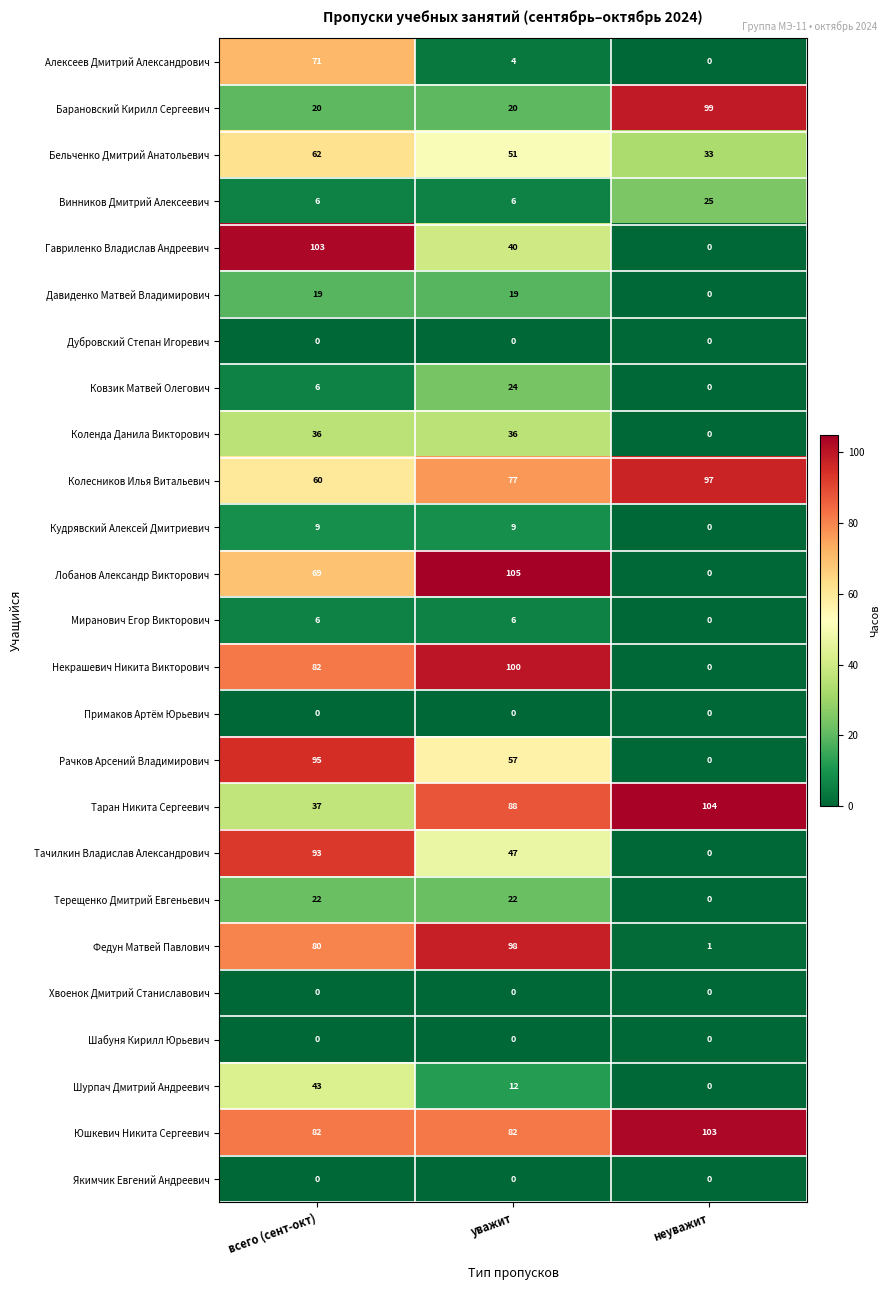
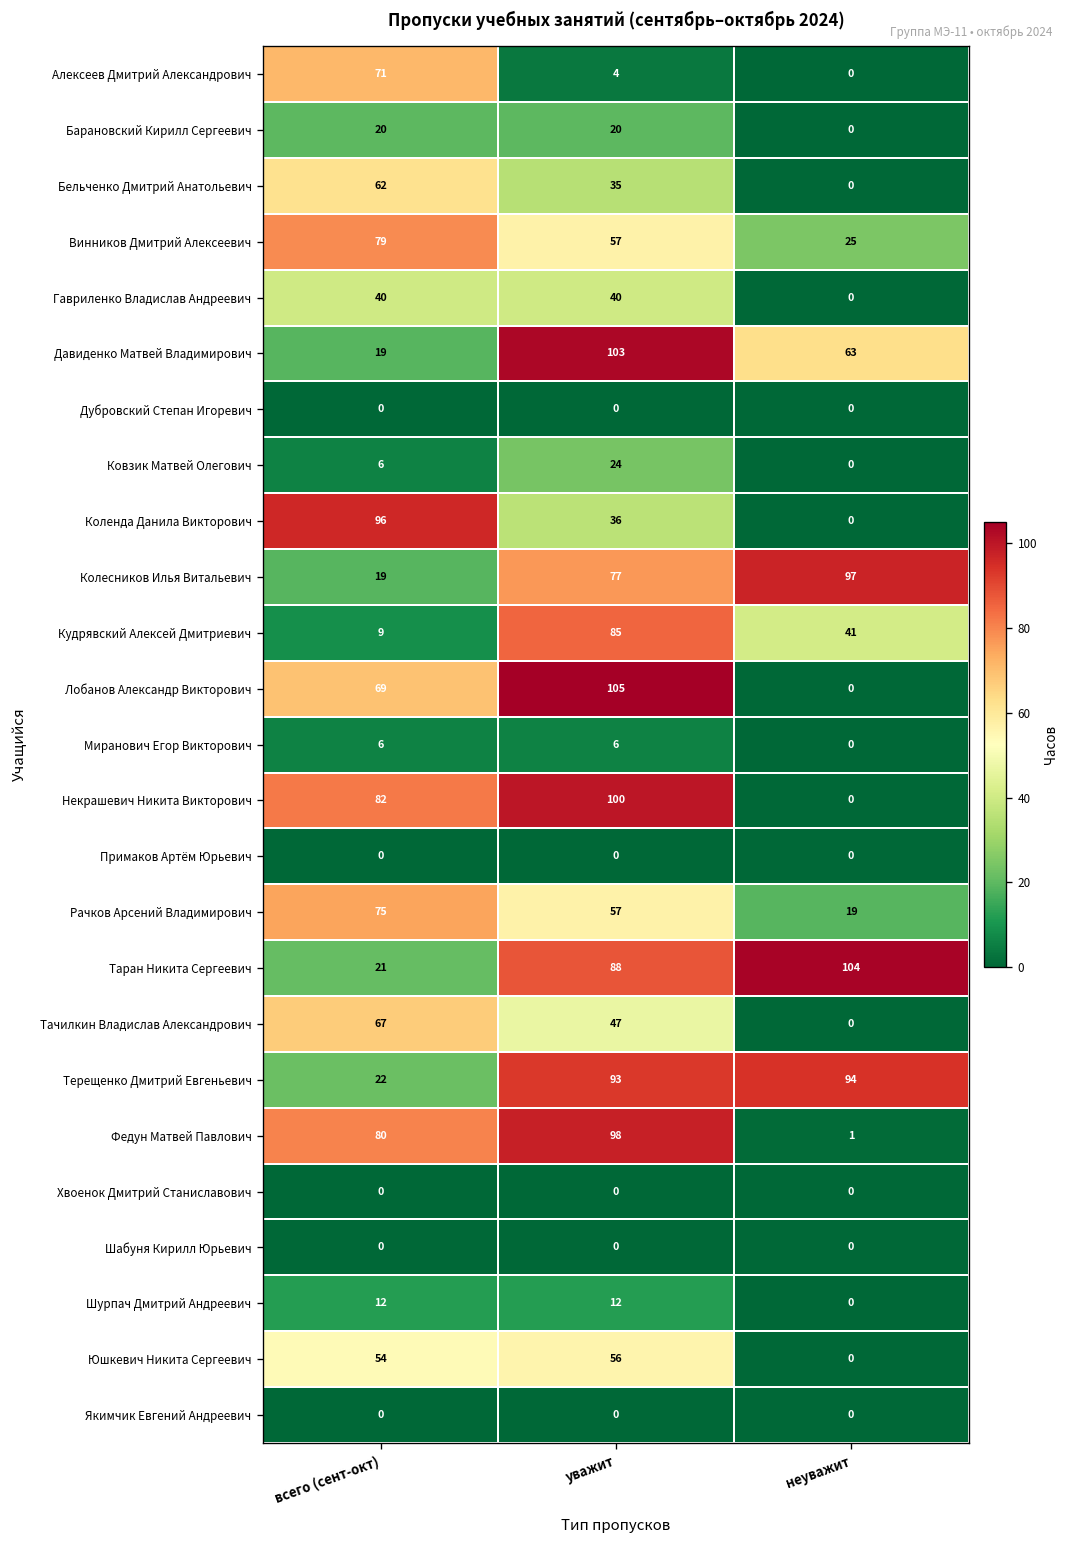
  {
    "Алексеев Дмитрий Александрович": {
      "всего (сент-окт)": 71,
      "уважит": 4,
      "неуважит": 0
    },
    "Барановский Кирилл Сергеевич": {
      "всего (сент-окт)": 20,
      "уважит": 20,
-     "неуважит": 99
+     "неуважит": 0
    },
    "Бельченко Дмитрий Анатольевич": {
      "всего (сент-окт)": 62,
-     "уважит": 51,
-     "неуважит": 33
+     "уважит": 35,
+     "неуважит": 0
    },
    "Винников Дмитрий Алексеевич": {
-     "всего (сент-окт)": 6,
-     "уважит": 6,
+     "всего (сент-окт)": 79,
+     "уважит": 57,
      "неуважит": 25
    },
    "Гавриленко Владислав Андреевич": {
-     "всего (сент-окт)": 103,
+     "всего (сент-окт)": 40,
      "уважит": 40,
      "неуважит": 0
    },
    "Давиденко Матвей Владимирович": {
      "всего (сент-окт)": 19,
-     "уважит": 19,
-     "неуважит": 0
+     "уважит": 103,
+     "неуважит": 63
    },
    "Дубровский Степан Игоревич": {
      "всего (сент-окт)": 0,
      "уважит": 0,
      "неуважит": 0
    },
    "Ковзик Матвей Олегович": {
      "всего (сент-окт)": 6,
      "уважит": 24,
      "неуважит": 0
    },
    "Коленда Данила Викторович": {
-     "всего (сент-окт)": 36,
+     "всего (сент-окт)": 96,
      "уважит": 36,
      "неуважит": 0
    },
    "Колесников Илья Витальевич": {
-     "всего (сент-окт)": 60,
+     "всего (сент-окт)": 19,
      "уважит": 77,
      "неуважит": 97
    },
    "Кудрявский Алексей Дмитриевич": {
      "всего (сент-окт)": 9,
-     "уважит": 9,
-     "неуважит": 0
+     "уважит": 85,
+     "неуважит": 41
    },
    "Лобанов Александр Викторович": {
      "всего (сент-окт)": 69,
      "уважит": 105,
      "неуважит": 0
    },
    "Миранович Егор Викторович": {
      "всего (сент-окт)": 6,
      "уважит": 6,
      "неуважит": 0
    },
    "Некрашевич Никита Викторович": {
      "всего (сент-окт)": 82,
      "уважит": 100,
      "неуважит": 0
    },
    "Примаков Артём Юрьевич": {
      "всего (сент-окт)": 0,
      "уважит": 0,
      "неуважит": 0
    },
    "Рачков Арсений Владимирович": {
-     "всего (сент-окт)": 95,
+     "всего (сент-окт)": 75,
      "уважит": 57,
-     "неуважит": 0
+     "неуважит": 19
    },
    "Таран Никита Сергеевич": {
-     "всего (сент-окт)": 37,
+     "всего (сент-окт)": 21,
      "уважит": 88,
      "неуважит": 104
    },
    "Тачилкин Владислав Александрович": {
-     "всего (сент-окт)": 93,
+     "всего (сент-окт)": 67,
      "уважит": 47,
      "неуважит": 0
    },
    "Терещенко Дмитрий Евгеньевич": {
      "всего (сент-окт)": 22,
-     "уважит": 22,
-     "неуважит": 0
+     "уважит": 93,
+     "неуважит": 94
    },
    "Федун Матвей Павлович": {
      "всего (сент-окт)": 80,
      "уважит": 98,
      "неуважит": 1
    },
    "Хвоенок Дмитрий Станиславович": {
      "всего (сент-окт)": 0,
      "уважит": 0,
      "неуважит": 0
    },
    "Шабуня Кирилл Юрьевич": {
      "всего (сент-окт)": 0,
      "уважит": 0,
      "неуважит": 0
    },
    "Шурпач Дмитрий Андреевич": {
-     "всего (сент-окт)": 43,
+     "всего (сент-окт)": 12,
      "уважит": 12,
      "неуважит": 0
    },
    "Юшкевич Никита Сергеевич": {
-     "всего (сент-окт)": 82,
-     "уважит": 82,
-     "неуважит": 103
+     "всего (сент-окт)": 54,
+     "уважит": 56,
+     "неуважит": 0
    },
    "Якимчик Евгений Андреевич": {
      "всего (сент-окт)": 0,
      "уважит": 0,
      "неуважит": 0
    }
  }
